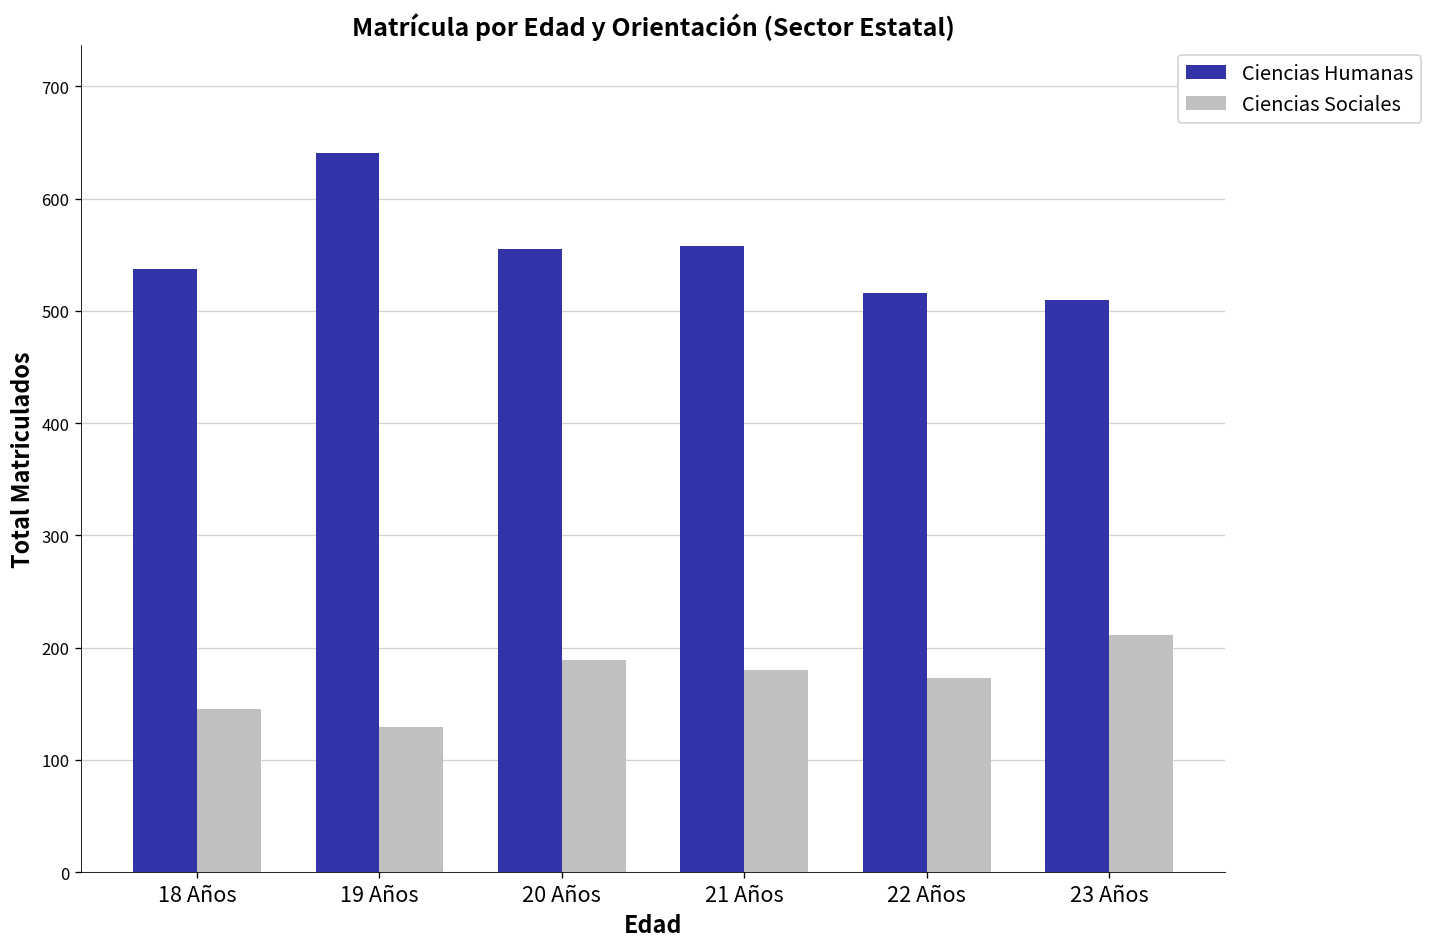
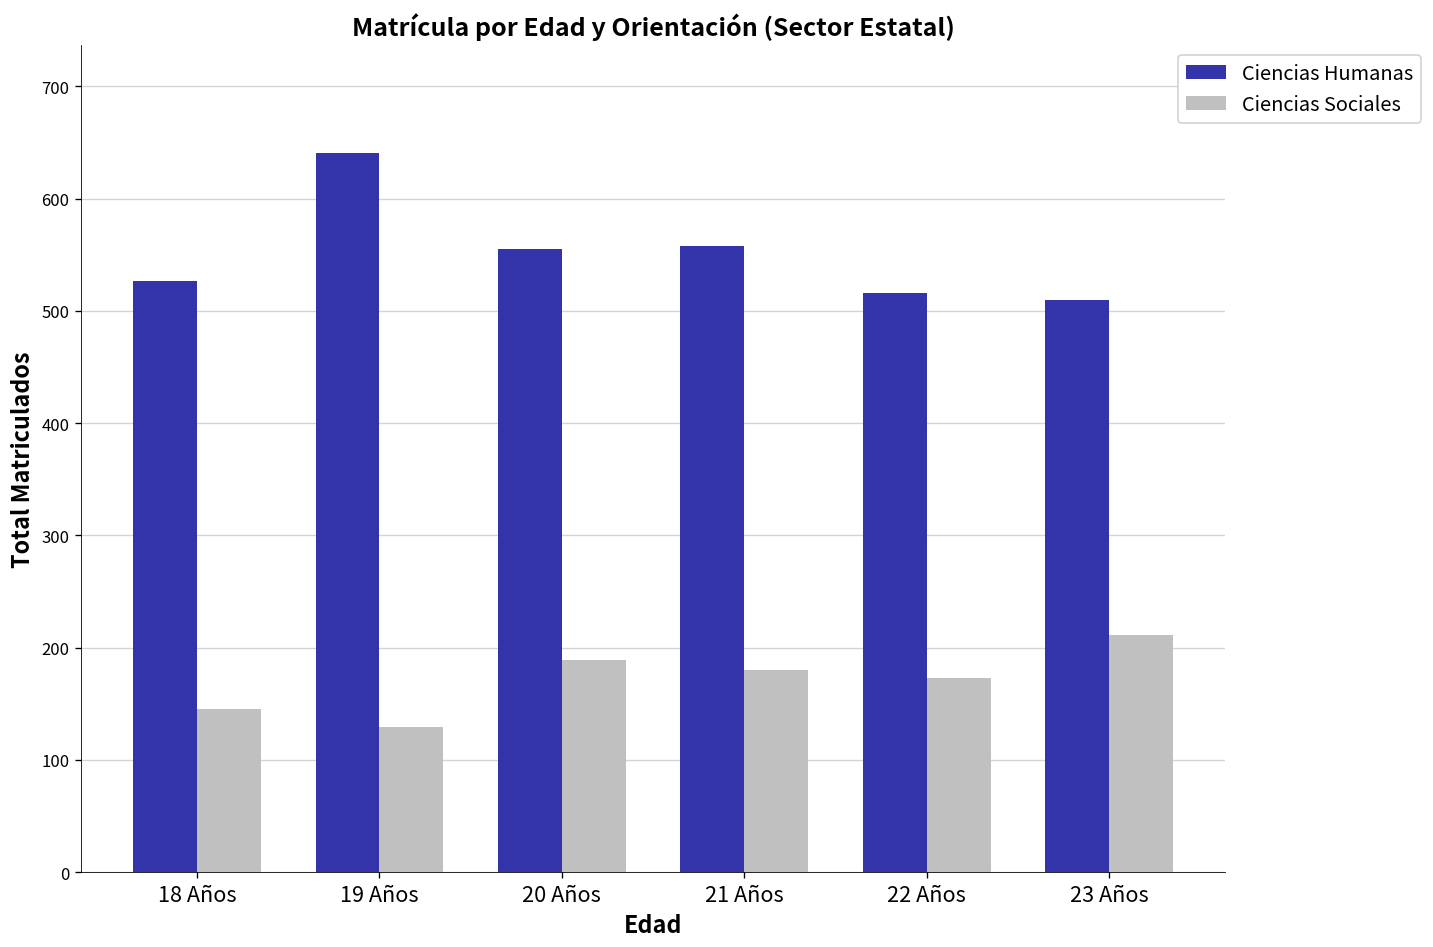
  {
    "Ciencias Humanas": {
-     "18 Años": 540,
+     "18 Años": 530,
      "19 Años": 640,
      "20 Años": 560,
      "21 Años": 560,
      "22 Años": 520,
      "23 Años": 510
    },
    "Ciencias Sociales": {
      "18 Años": 150,
      "19 Años": 130,
      "20 Años": 190,
      "21 Años": 180,
      "22 Años": 170,
      "23 Años": 210
    }
  }
